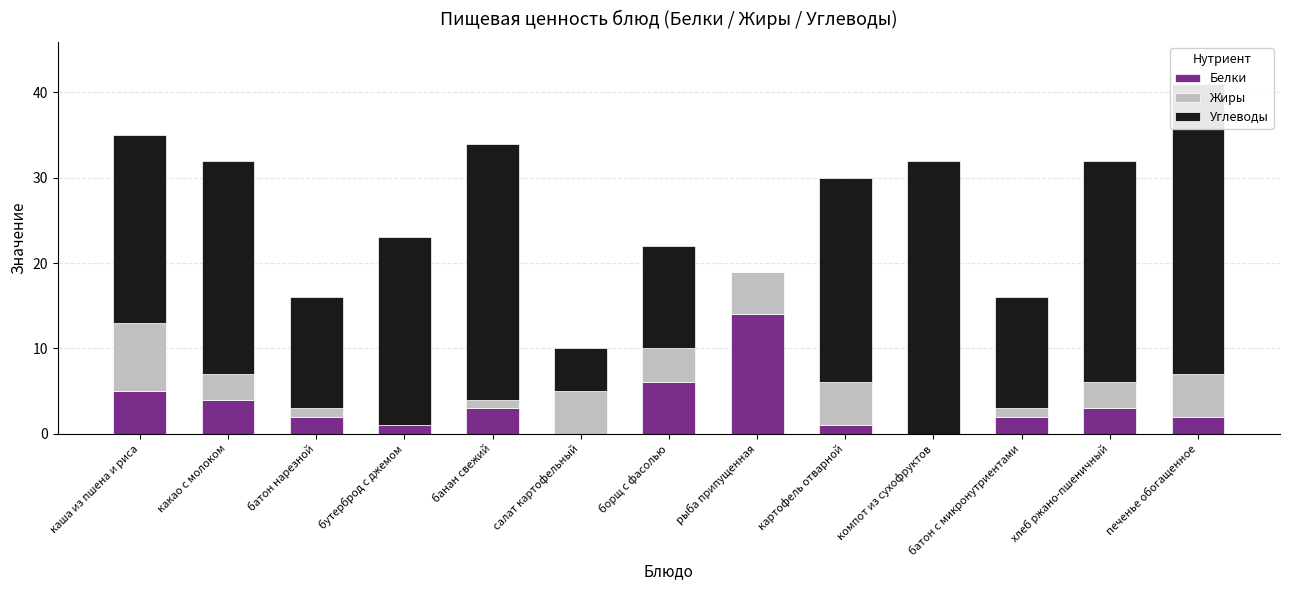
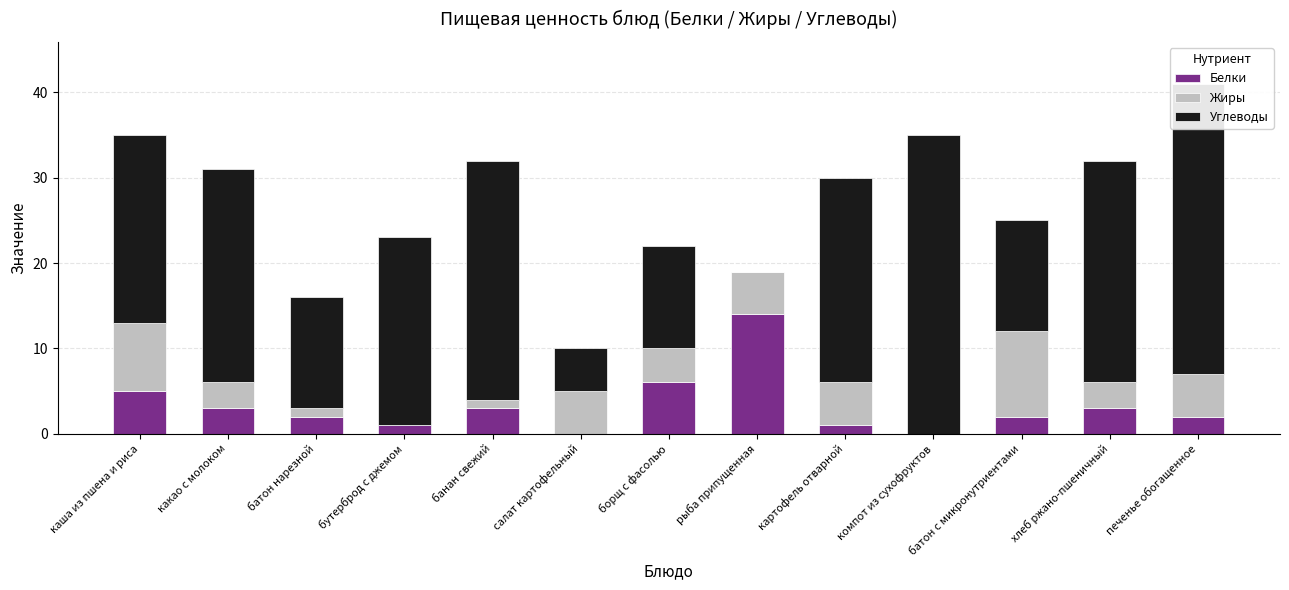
  {
    "Белки": {
      "каша из пшена и риса": 5,
-     "какао с молоком": 4,
+     "какао с молоком": 3,
      "батон нарезной": 2,
      "бутерброд с джемом": 1,
      "банан свежий": 3,
      "салат картофельный": 0,
      "борщ с фасолью": 6,
      "рыба припущенная": 14,
      "картофель отварной": 1,
      "компот из сухофруктов": 0,
      "батон с микронутриентами": 2,
      "хлеб ржано-пшеничный": 3,
      "печенье обогащенное": 2
    },
    "Жиры": {
      "каша из пшена и риса": 8,
      "какао с молоком": 3,
      "батон нарезной": 1,
      "бутерброд с джемом": 0,
      "банан свежий": 1,
      "салат картофельный": 5,
      "борщ с фасолью": 4,
      "рыба припущенная": 5,
      "картофель отварной": 5,
      "компот из сухофруктов": 0,
-     "батон с микронутриентами": 1,
+     "батон с микронутриентами": 10,
      "хлеб ржано-пшеничный": 3,
      "печенье обогащенное": 5
    },
    "Углеводы": {
      "каша из пшена и риса": 22,
      "какао с молоком": 25,
      "батон нарезной": 13,
      "бутерброд с джемом": 22,
-     "банан свежий": 30,
+     "банан свежий": 28,
      "салат картофельный": 5,
      "борщ с фасолью": 12,
      "рыба припущенная": 0,
      "картофель отварной": 24,
-     "компот из сухофруктов": 32,
+     "компот из сухофруктов": 35,
      "батон с микронутриентами": 13,
      "хлеб ржано-пшеничный": 26
    }
  }
